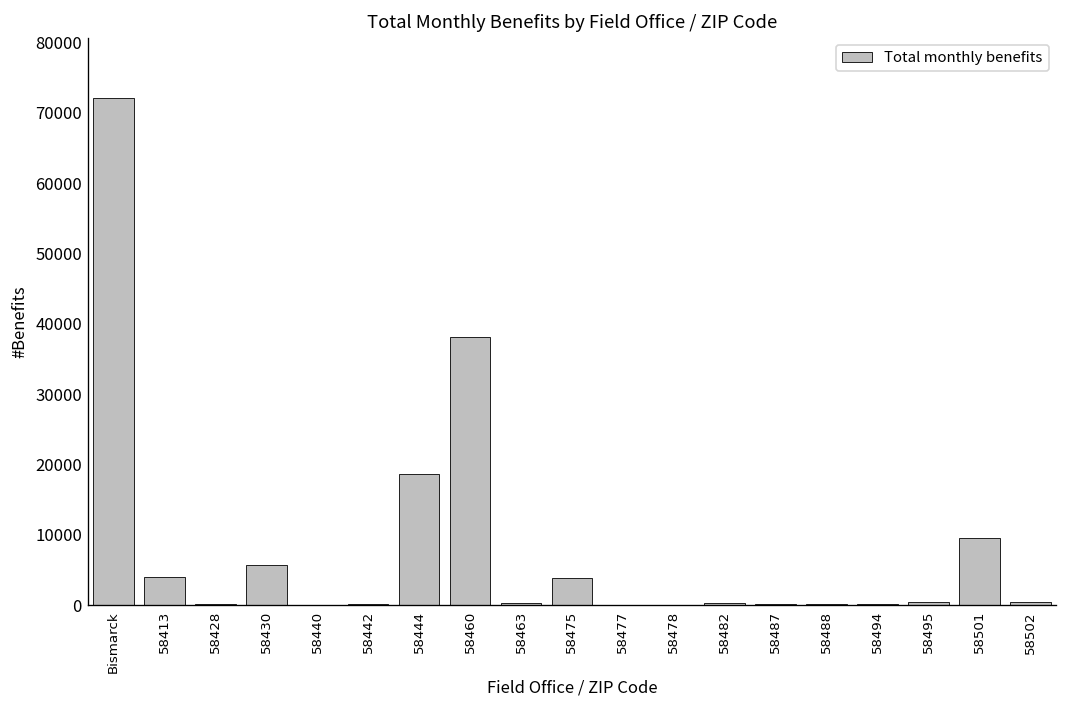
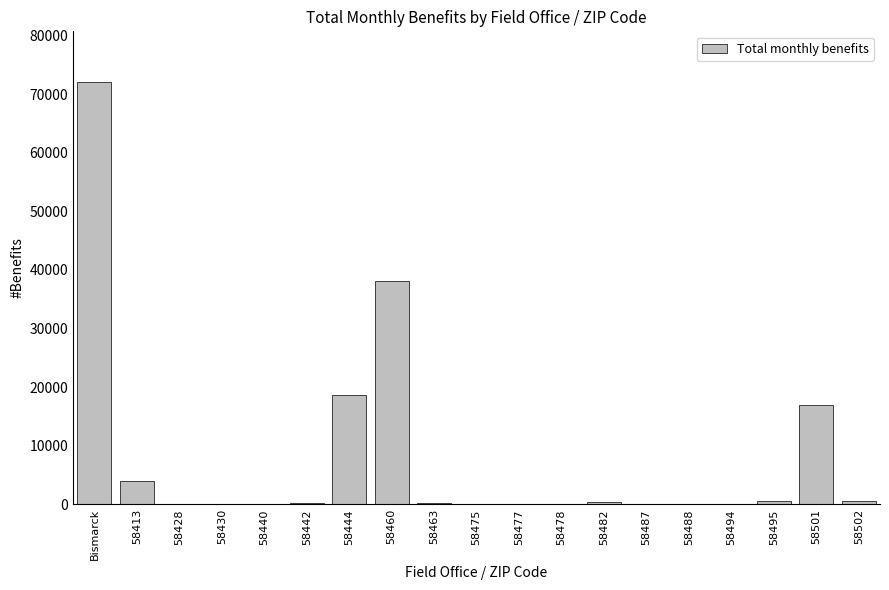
  {
    "Bismarck": 72000,
    "58413": 4000,
-   "58430": 6000,
+   "58430": 0,
    "58444": 19000,
    "58460": 38000,
-   "58475": 4000,
+   "58475": 0,
    "58495": 1000,
-   "58501": 10000,
+   "58501": 17000,
    "58502": 1000
  }
